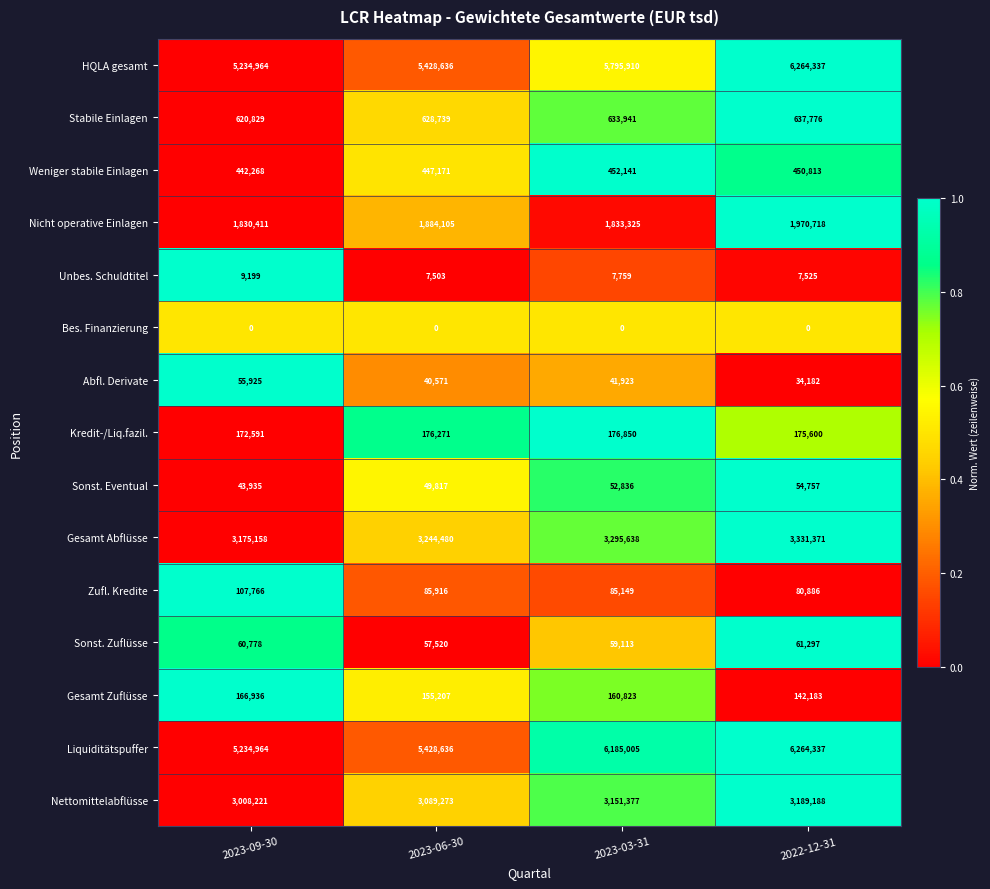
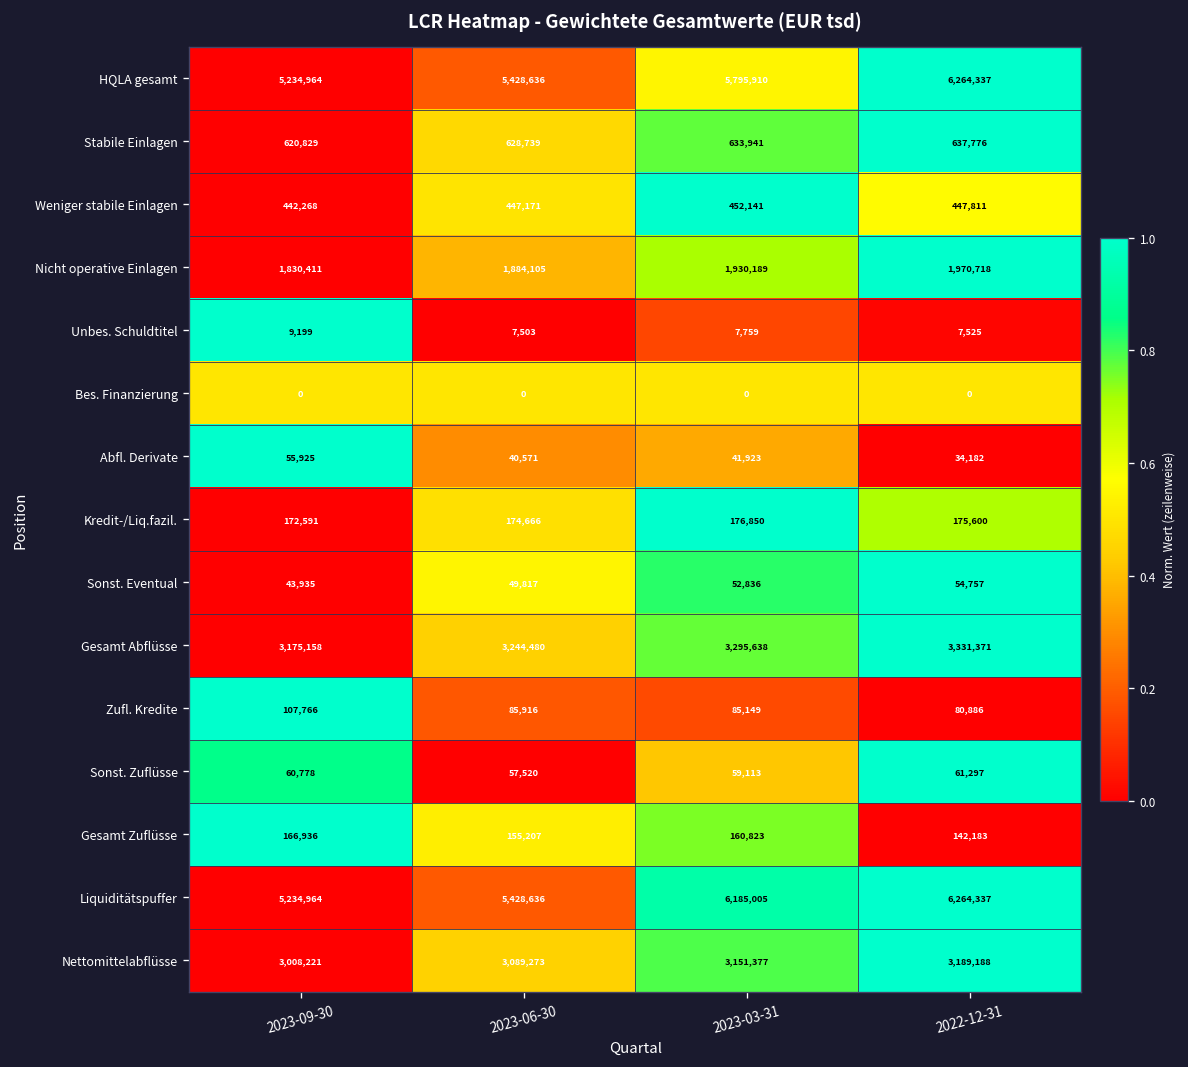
  {
    "HQLA gesamt": {
      "2023-09-30": "5,234,964",
      "2023-06-30": "5,428,636",
      "2023-03-31": "5,795,910",
      "2022-12-31": "6,264,337"
    },
    "Stabile Einlagen": {
      "2023-09-30": "620,829",
      "2023-06-30": "628,739",
      "2023-03-31": "633,941",
      "2022-12-31": "637,776"
    },
    "Weniger stabile Einlagen": {
      "2023-09-30": "442,268",
      "2023-06-30": "447,171",
      "2023-03-31": "452,141",
-     "2022-12-31": "450,813"
+     "2022-12-31": "447,811"
    },
    "Nicht operative Einlagen": {
      "2023-09-30": "1,830,411",
      "2023-06-30": "1,884,105",
-     "2023-03-31": "1,833,325",
+     "2023-03-31": "1,930,189",
      "2022-12-31": "1,970,718"
    },
    "Unbes. Schuldtitel": {
      "2023-09-30": "9,199",
      "2023-06-30": "7,503",
      "2023-03-31": "7,759",
      "2022-12-31": "7,525"
    },
    "Bes. Finanzierung": {
      "2023-09-30": "0",
      "2023-06-30": "0",
      "2023-03-31": "0",
      "2022-12-31": "0"
    },
    "Abfl. Derivate": {
      "2023-09-30": "55,925",
      "2023-06-30": "40,571",
      "2023-03-31": "41,923",
      "2022-12-31": "34,182"
    },
    "Kredit-/Liq.fazil.": {
      "2023-09-30": "172,591",
-     "2023-06-30": "176,271",
+     "2023-06-30": "174,666",
      "2023-03-31": "176,850",
      "2022-12-31": "175,600"
    },
    "Sonst. Eventual": {
      "2023-09-30": "43,935",
      "2023-06-30": "49,817",
      "2023-03-31": "52,836",
      "2022-12-31": "54,757"
    },
    "Gesamt Abflüsse": {
      "2023-09-30": "3,175,158",
      "2023-06-30": "3,244,480",
      "2023-03-31": "3,295,638",
      "2022-12-31": "3,331,371"
    },
    "Zufl. Kredite": {
      "2023-09-30": "107,766",
      "2023-06-30": "85,916",
      "2023-03-31": "85,149",
      "2022-12-31": "80,886"
    },
    "Sonst. Zuflüsse": {
      "2023-09-30": "60,778",
      "2023-06-30": "57,520",
      "2023-03-31": "59,113",
      "2022-12-31": "61,297"
    },
    "Gesamt Zuflüsse": {
      "2023-09-30": "166,936",
      "2023-06-30": "155,207",
      "2023-03-31": "160,823",
      "2022-12-31": "142,183"
    },
    "Liquiditätspuffer": {
      "2023-09-30": "5,234,964",
      "2023-06-30": "5,428,636",
      "2023-03-31": "6,185,005",
      "2022-12-31": "6,264,337"
    },
    "Nettomittelabflüsse": {
      "2023-09-30": "3,008,221",
      "2023-06-30": "3,089,273",
      "2023-03-31": "3,151,377",
      "2022-12-31": "3,189,188"
    }
  }
